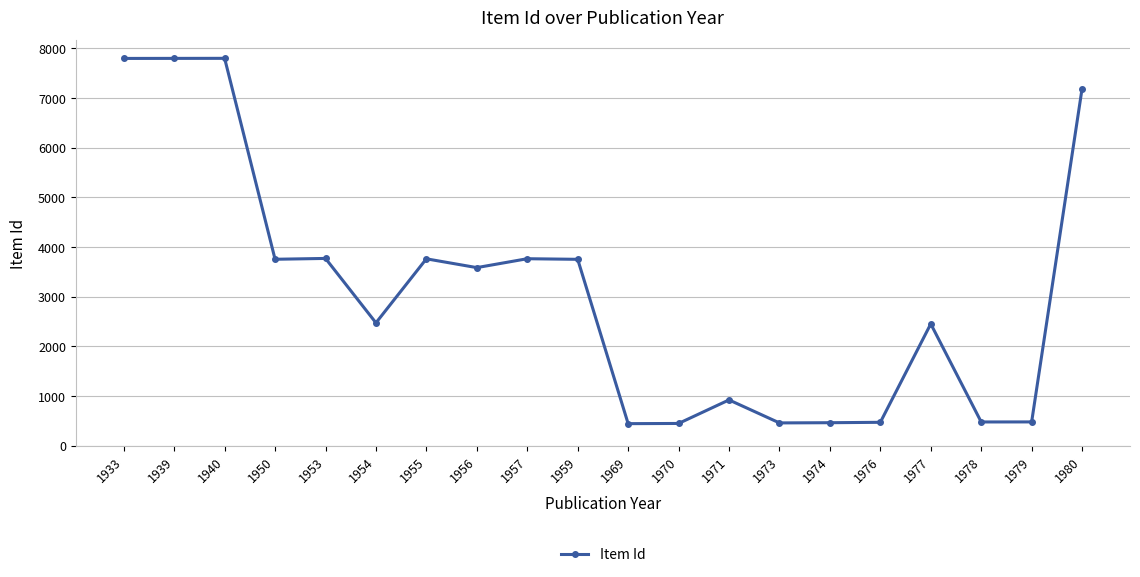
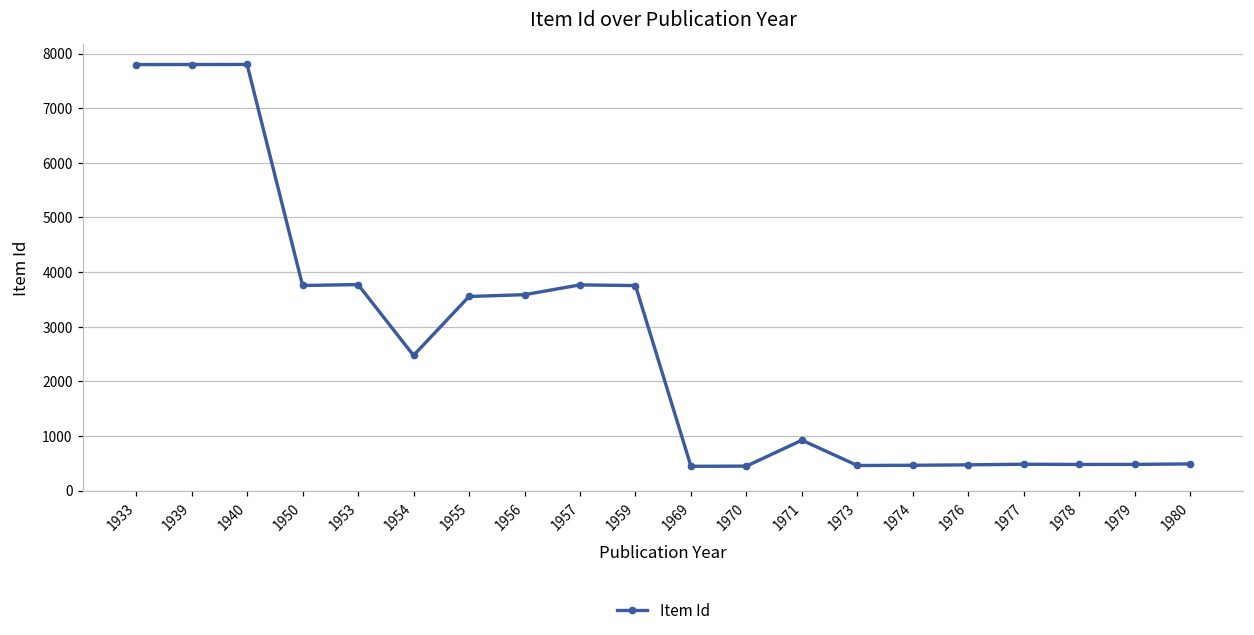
  {
    "1933": 7800,
    "1939": 7800,
    "1940": 7800,
    "1950": 3800,
    "1953": 3800,
    "1954": 2500,
-   "1955": 3800,
+   "1955": 3600,
    "1956": 3600,
    "1957": 3800,
    "1959": 3800,
    "1969": 400,
    "1970": 400,
    "1971": 900,
    "1973": 500,
    "1974": 500,
    "1976": 500,
-   "1977": 2500,
+   "1977": 500,
    "1978": 500,
    "1979": 500,
-   "1980": 7200
+   "1980": 500
  }
